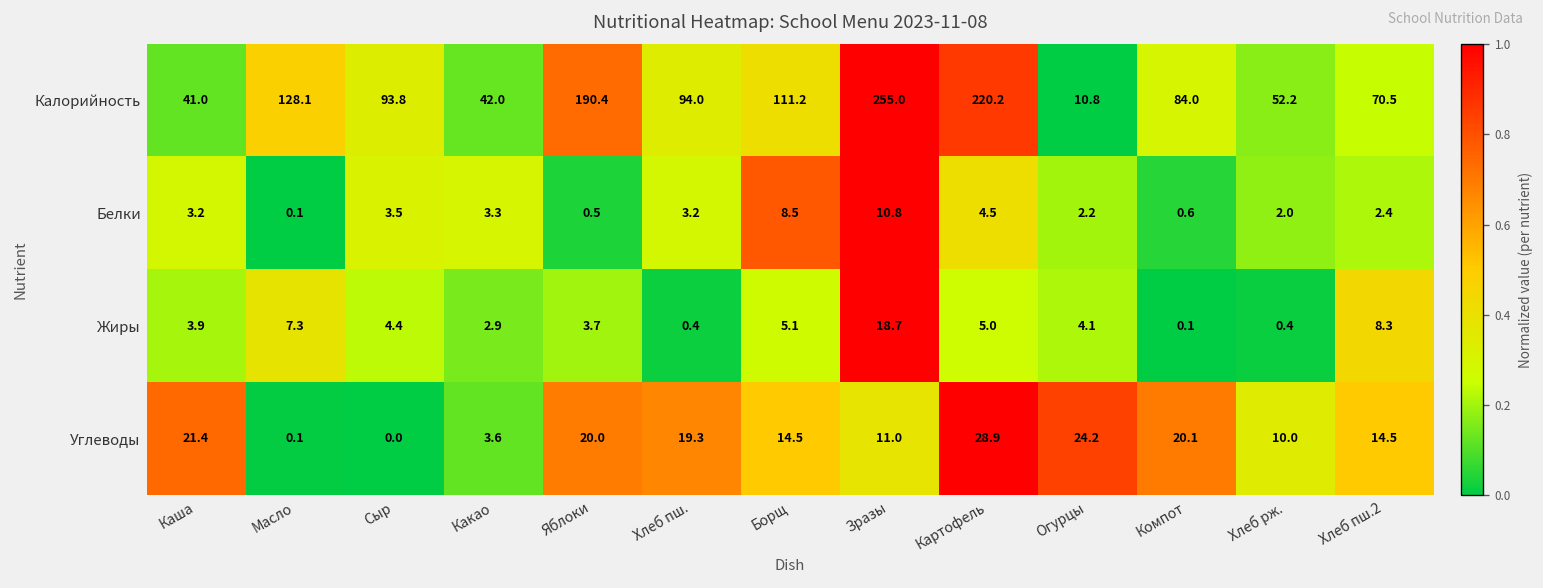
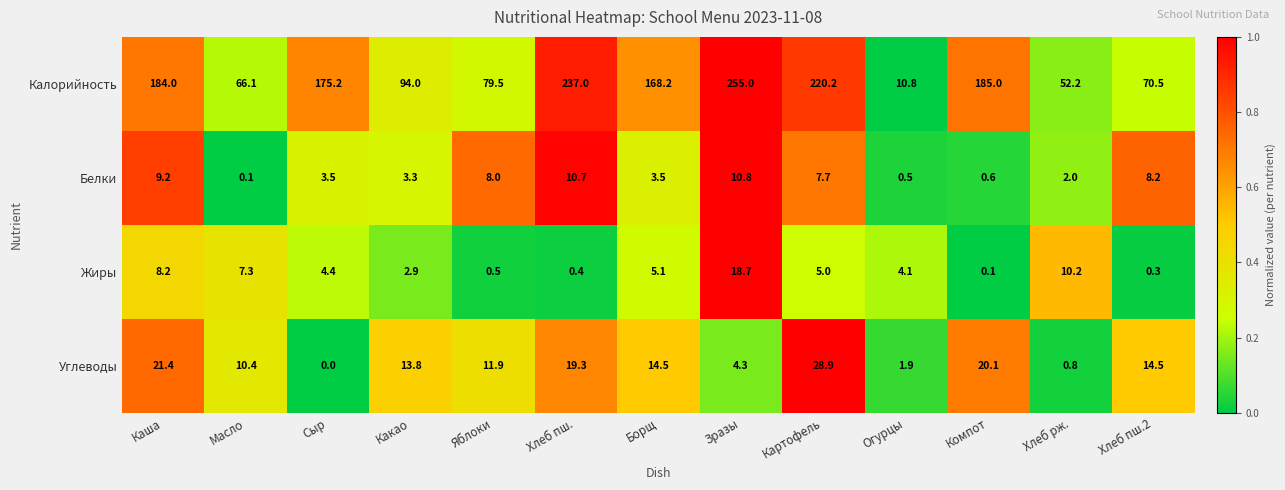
  {
    "Калорийность": {
-     "Каша": 41.0,
-     "Масло": 128.1,
-     "Сыр": 93.8,
-     "Какао": 42.0,
-     "Яблоки": 190.4,
-     "Хлеб пш.": 94.0,
-     "Борщ": 111.2,
+     "Каша": 184.0,
+     "Масло": 66.1,
+     "Сыр": 175.2,
+     "Какао": 94.0,
+     "Яблоки": 79.5,
+     "Хлеб пш.": 237.0,
+     "Борщ": 168.2,
      "Зразы": 255.0,
      "Картофель": 220.2,
      "Огурцы": 10.8,
-     "Компот": 84.0,
+     "Компот": 185.0,
      "Хлеб рж.": 52.2,
      "Хлеб пш.2": 70.5
    },
    "Белки": {
-     "Каша": 3.2,
+     "Каша": 9.2,
      "Масло": 0.1,
      "Сыр": 3.5,
      "Какао": 3.3,
-     "Яблоки": 0.5,
-     "Хлеб пш.": 3.2,
-     "Борщ": 8.5,
+     "Яблоки": 8.0,
+     "Хлеб пш.": 10.7,
+     "Борщ": 3.5,
      "Зразы": 10.8,
-     "Картофель": 4.5,
-     "Огурцы": 2.2,
+     "Картофель": 7.7,
+     "Огурцы": 0.5,
      "Компот": 0.6,
      "Хлеб рж.": 2.0,
-     "Хлеб пш.2": 2.4
+     "Хлеб пш.2": 8.2
    },
    "Жиры": {
-     "Каша": 3.9,
+     "Каша": 8.2,
      "Масло": 7.3,
      "Сыр": 4.4,
      "Какао": 2.9,
-     "Яблоки": 3.7,
+     "Яблоки": 0.5,
      "Хлеб пш.": 0.4,
      "Борщ": 5.1,
      "Зразы": 18.7,
      "Картофель": 5.0,
      "Огурцы": 4.1,
      "Компот": 0.1,
-     "Хлеб рж.": 0.4,
-     "Хлеб пш.2": 8.3
+     "Хлеб рж.": 10.2,
+     "Хлеб пш.2": 0.3
    },
    "Углеводы": {
      "Каша": 21.4,
-     "Масло": 0.1,
+     "Масло": 10.4,
      "Сыр": 0.0,
-     "Какао": 3.6,
-     "Яблоки": 20.0,
+     "Какао": 13.8,
+     "Яблоки": 11.9,
      "Хлеб пш.": 19.3,
      "Борщ": 14.5,
-     "Зразы": 11.0,
+     "Зразы": 4.3,
      "Картофель": 28.9,
-     "Огурцы": 24.2,
+     "Огурцы": 1.9,
      "Компот": 20.1,
-     "Хлеб рж.": 10.0,
+     "Хлеб рж.": 0.8,
      "Хлеб пш.2": 14.5
    }
  }
